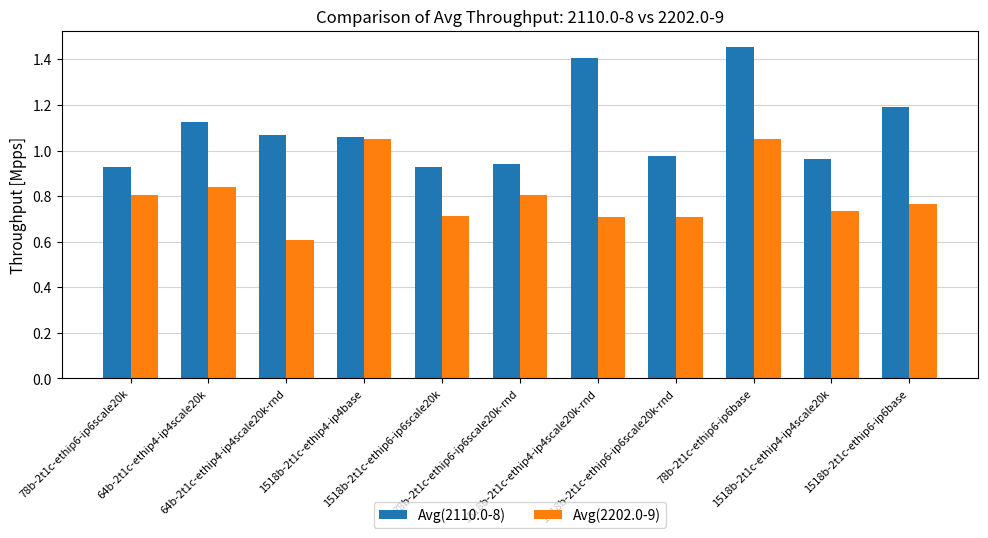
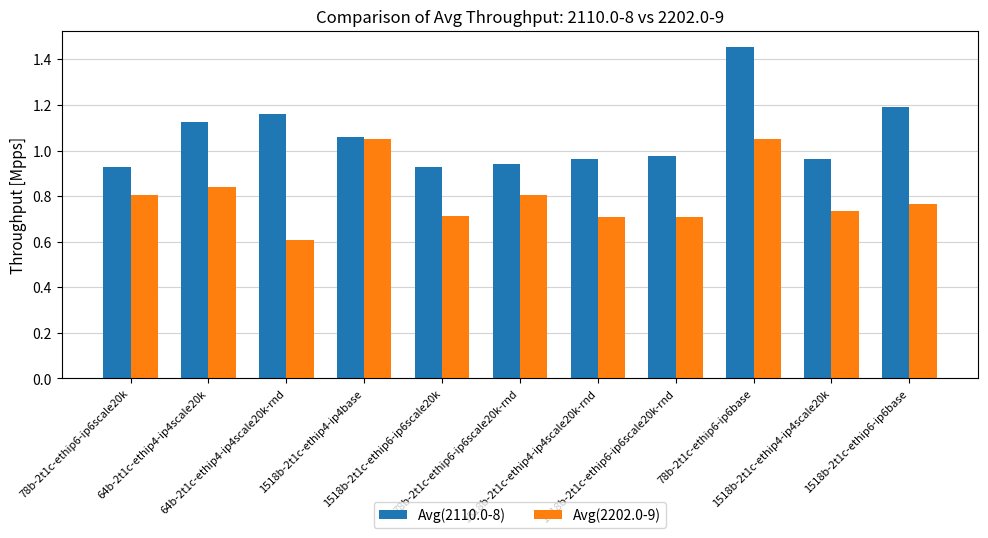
  {
    "Avg(2110.0-8)": {
      "78b-2t1c-ethip6-ip6scale20k": 0.93,
      "64b-2t1c-ethip4-ip4scale20k": 1.13,
-     "64b-2t1c-ethip4-ip4scale20k-rnd": 1.07,
+     "64b-2t1c-ethip4-ip4scale20k-rnd": 1.16,
      "1518b-2t1c-ethip4-ip4base": 1.06,
      "1518b-2t1c-ethip6-ip6scale20k": 0.93,
      "78b-2t1c-ethip6-ip6scale20k-rnd": 0.94,
-     "1518b-2t1c-ethip4-ip4scale20k-rnd": 1.41,
+     "1518b-2t1c-ethip4-ip4scale20k-rnd": 0.96,
      "1518b-2t1c-ethip6-ip6scale20k-rnd": 0.98,
      "78b-2t1c-ethip6-ip6base": 1.45,
      "1518b-2t1c-ethip4-ip4scale20k": 0.96,
      "1518b-2t1c-ethip6-ip6base": 1.19
    },
    "Avg(2202.0-9)": {
      "78b-2t1c-ethip6-ip6scale20k": 0.80,
      "64b-2t1c-ethip4-ip4scale20k": 0.84,
      "64b-2t1c-ethip4-ip4scale20k-rnd": 0.61,
      "1518b-2t1c-ethip4-ip4base": 1.05,
      "1518b-2t1c-ethip6-ip6scale20k": 0.71,
      "78b-2t1c-ethip6-ip6scale20k-rnd": 0.81,
      "1518b-2t1c-ethip4-ip4scale20k-rnd": 0.71,
      "1518b-2t1c-ethip6-ip6scale20k-rnd": 0.71,
      "78b-2t1c-ethip6-ip6base": 1.05,
      "1518b-2t1c-ethip4-ip4scale20k": 0.73,
      "1518b-2t1c-ethip6-ip6base": 0.77
    }
  }
